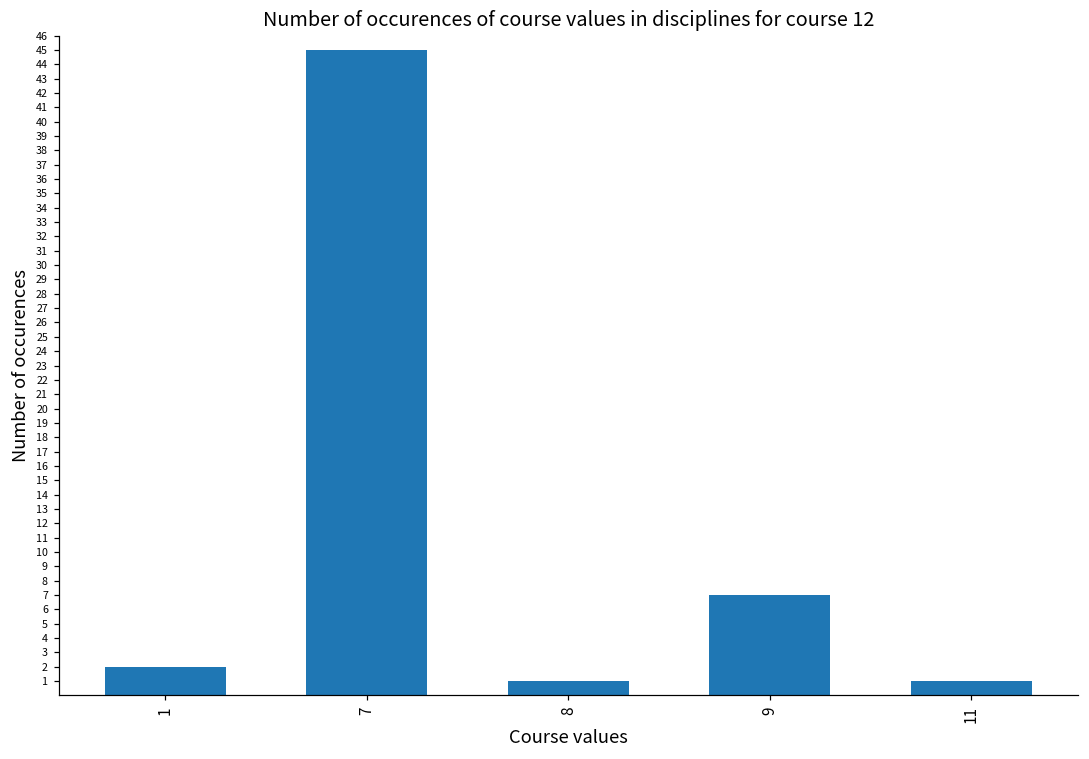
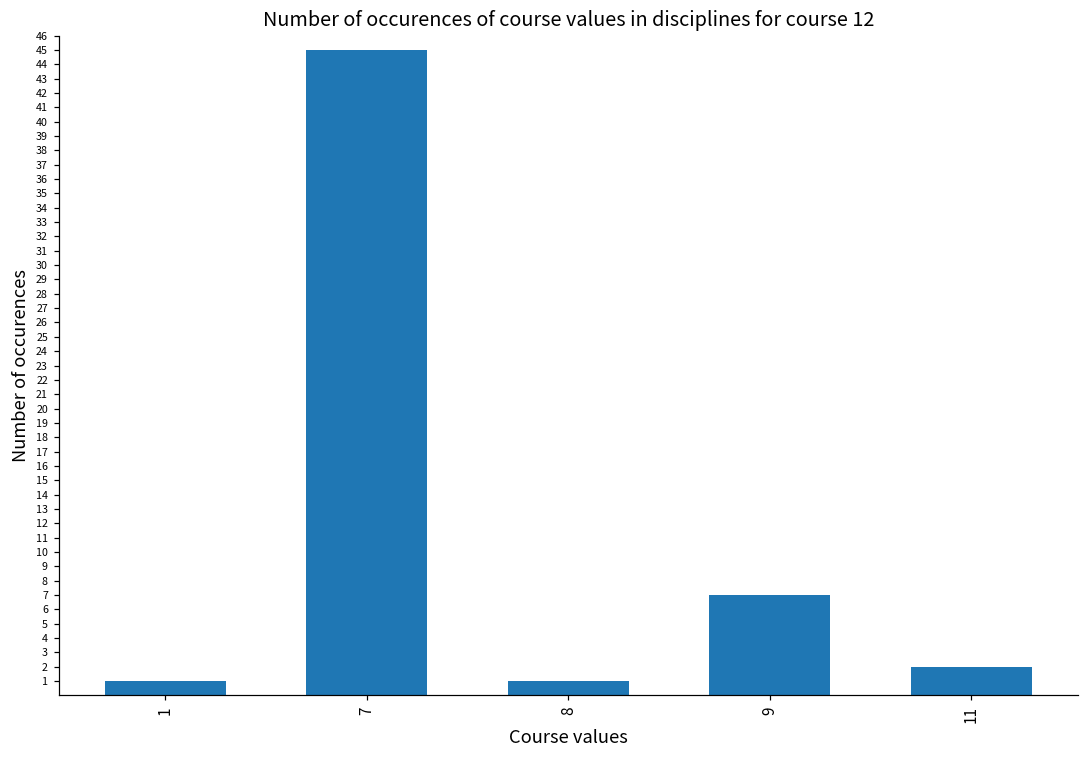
  {
-   "1": 2,
+   "1": 1,
    "7": 45,
    "8": 1,
    "9": 7,
-   "11": 1
+   "11": 2
  }
